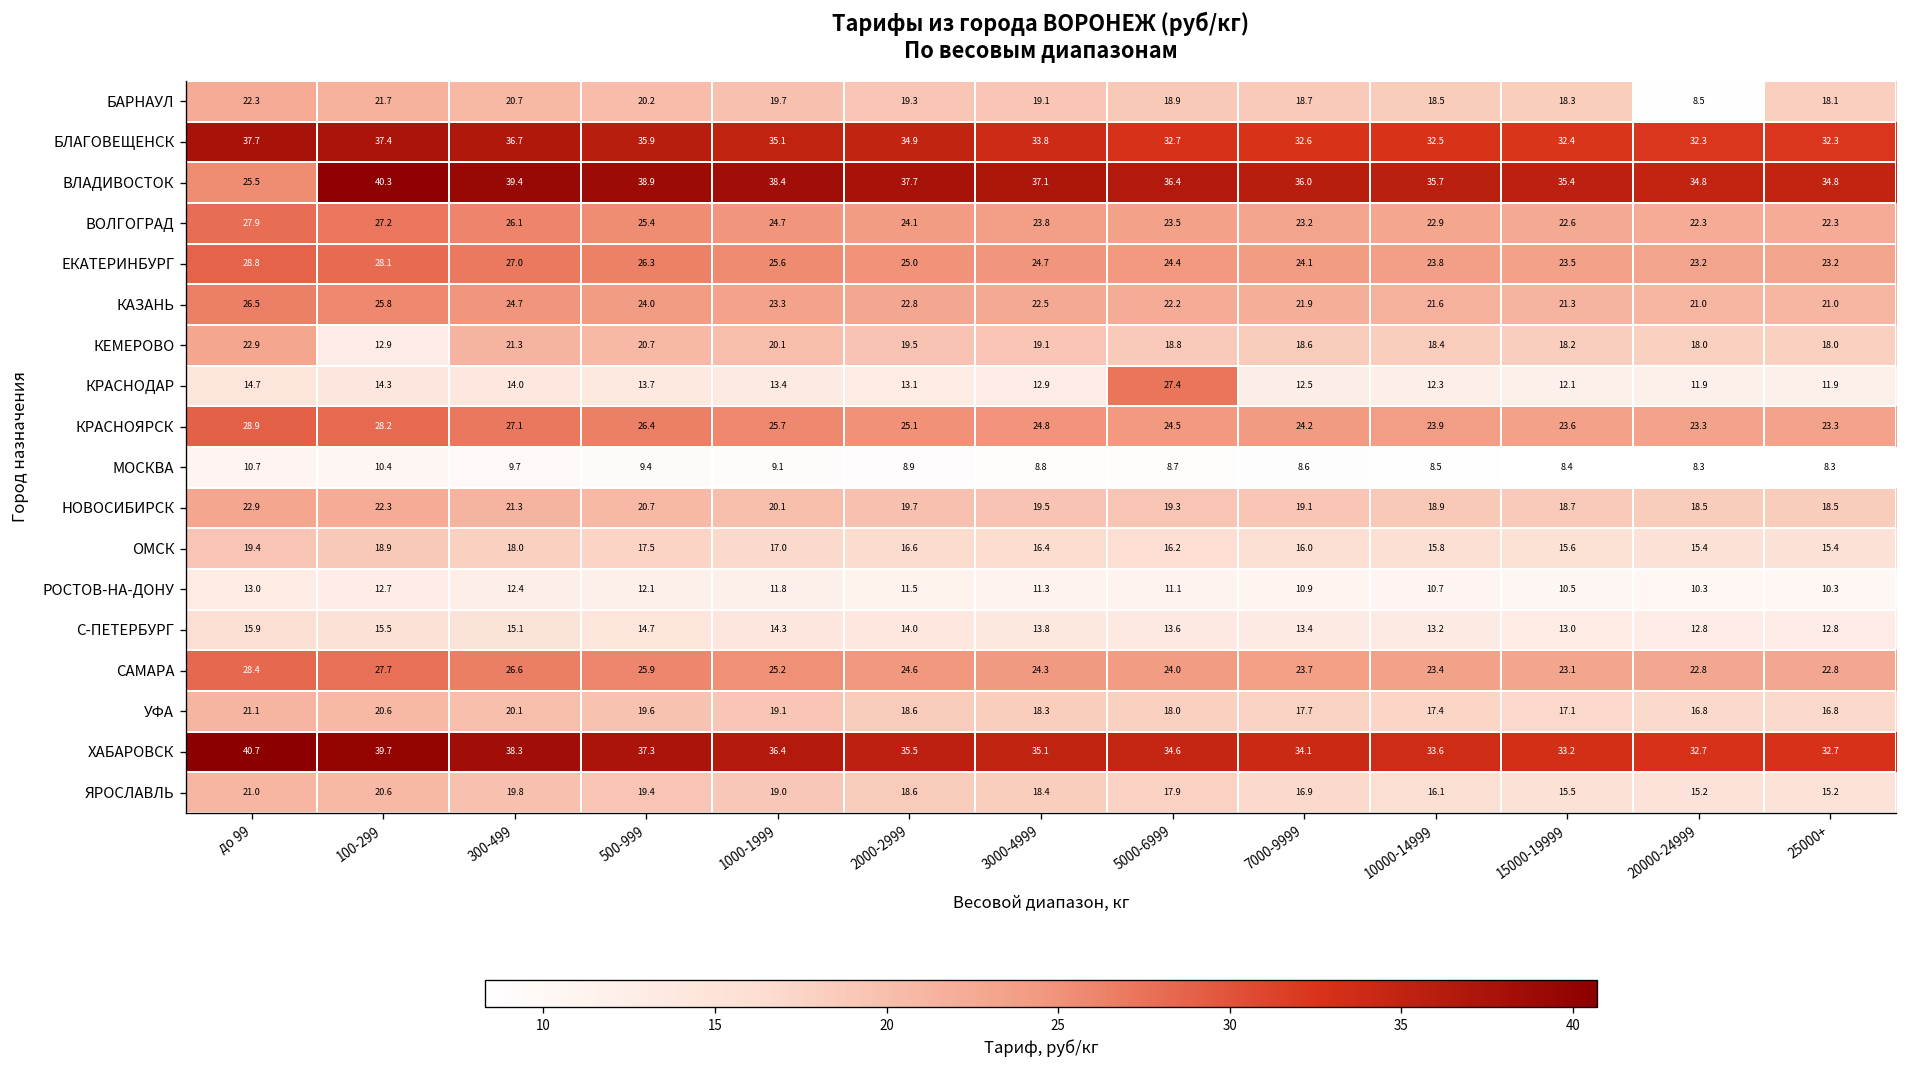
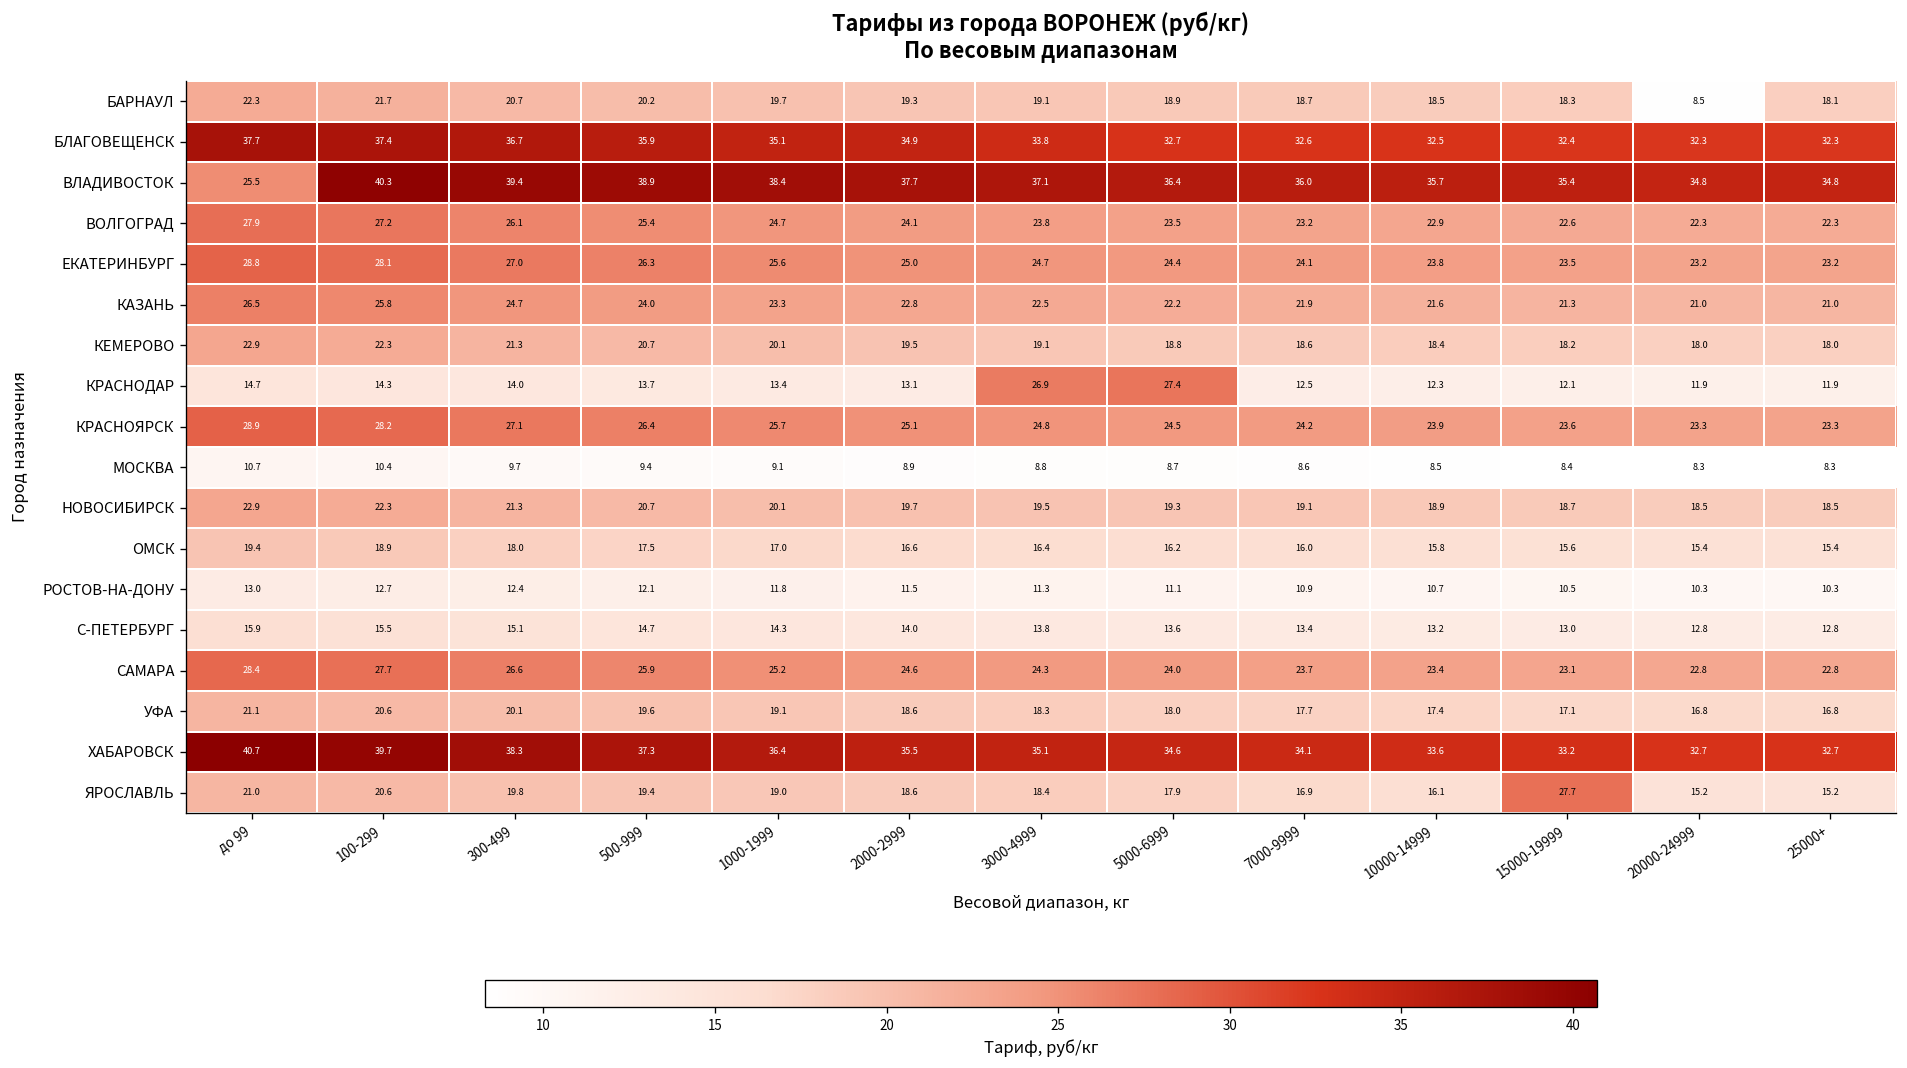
  {
    "КЕМЕРОВО": {
      "до 99": 22.9,
-     "100-299": 12.9,
+     "100-299": 22.3,
      "300-499": 21.3,
      "500-999": 20.7,
      "1000-1999": 20.1,
      "2000-2999": 19.5,
      "3000-4999": 19.1,
      "5000-6999": 18.8,
      "7000-9999": 18.6,
      "10000-14999": 18.4,
      "15000-19999": 18.2,
      "20000-24999": 18.0,
      "25000+": 18.0
    },
    "КРАСНОДАР": {
      "до 99": 14.7,
      "100-299": 14.3,
      "300-499": 14.0,
      "500-999": 13.7,
      "1000-1999": 13.4,
      "2000-2999": 13.1,
-     "3000-4999": 12.9,
+     "3000-4999": 26.9,
      "5000-6999": 27.4,
      "7000-9999": 12.5,
      "10000-14999": 12.3,
      "15000-19999": 12.1,
      "20000-24999": 11.9,
      "25000+": 11.9
    },
    "ЯРОСЛАВЛЬ": {
      "до 99": 21.0,
      "100-299": 20.6,
      "300-499": 19.8,
      "500-999": 19.4,
      "1000-1999": 19.0,
      "2000-2999": 18.6,
      "3000-4999": 18.4,
      "5000-6999": 17.9,
      "7000-9999": 16.9,
      "10000-14999": 16.1,
-     "15000-19999": 15.5,
+     "15000-19999": 27.7,
      "20000-24999": 15.2,
      "25000+": 15.2
    }
  }
